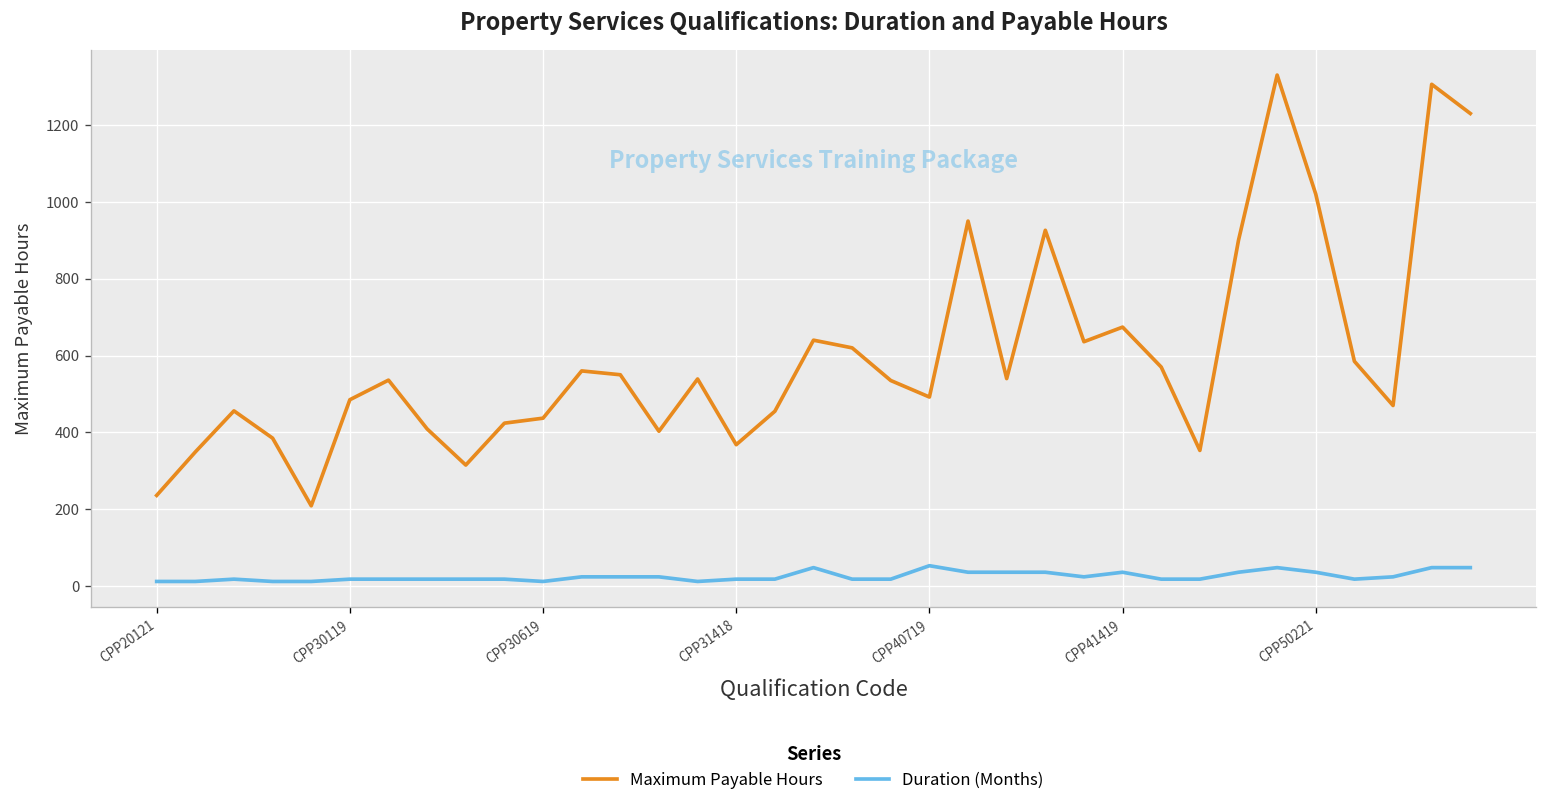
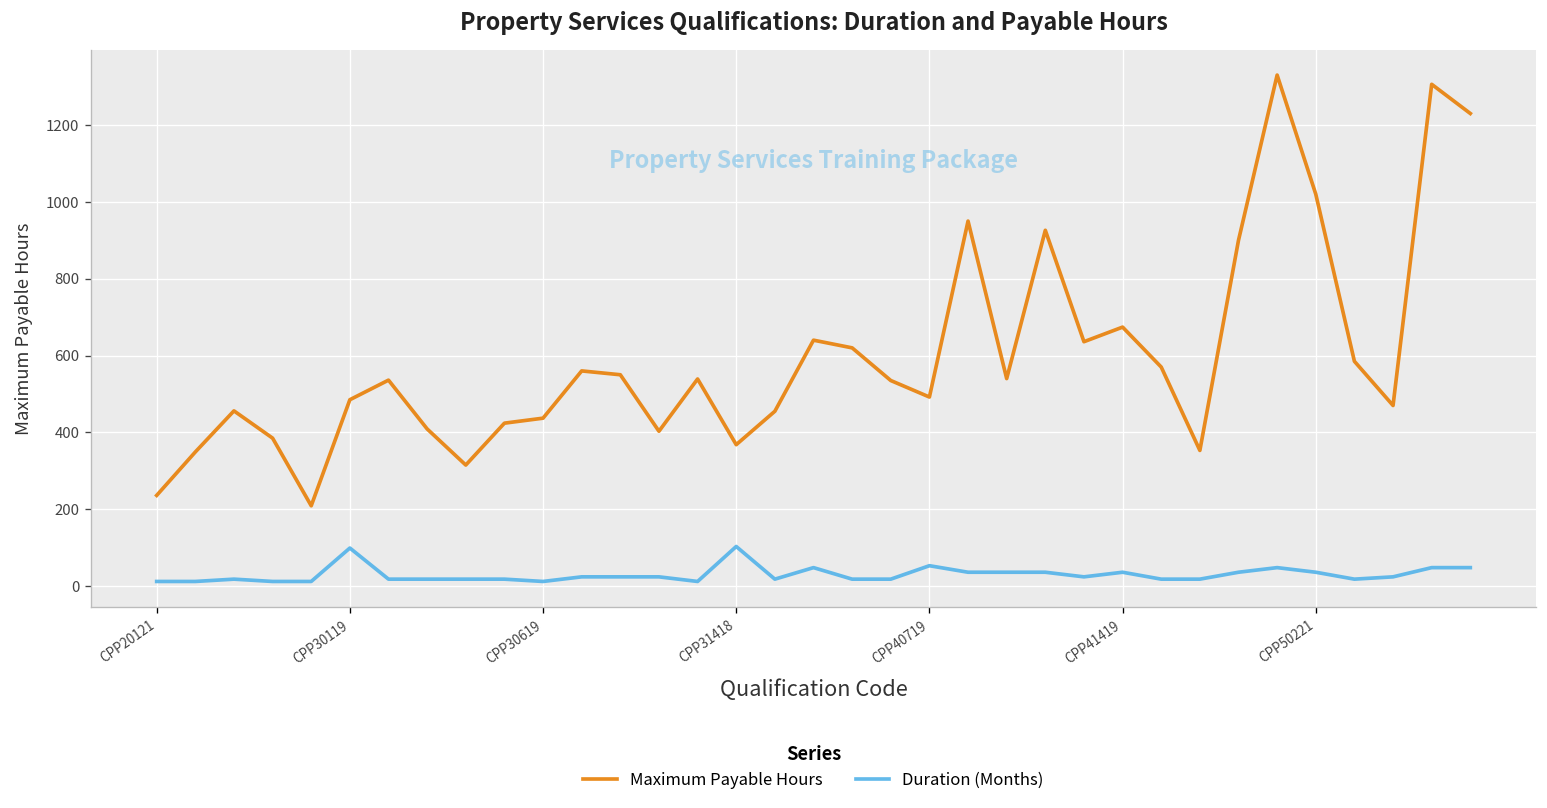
  {
    "Maximum Payable Hours": {
      "CPP20121": 240,
      "CPP30119": 490,
      "CPP30619": 440,
      "CPP31418": 370,
      "CPP40719": 490,
      "CPP41419": 670,
      "CPP50221": 1020
    },
    "Duration (Months)": {
      "CPP20121": 10,
-     "CPP30119": 20,
+     "CPP30119": 100,
      "CPP30619": 10,
-     "CPP31418": 20,
+     "CPP31418": 100,
      "CPP40719": 50,
      "CPP41419": 40,
      "CPP50221": 40
    }
  }
